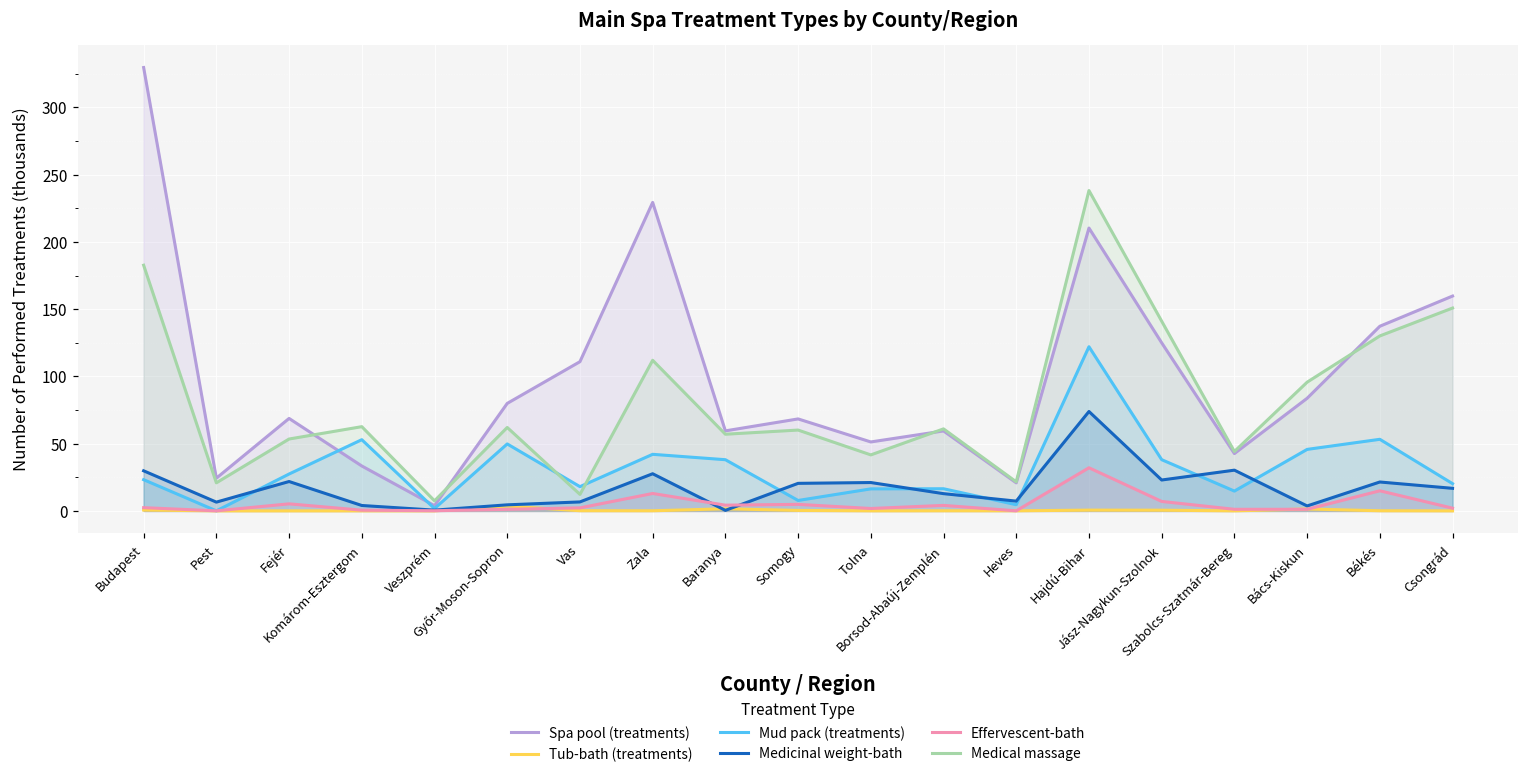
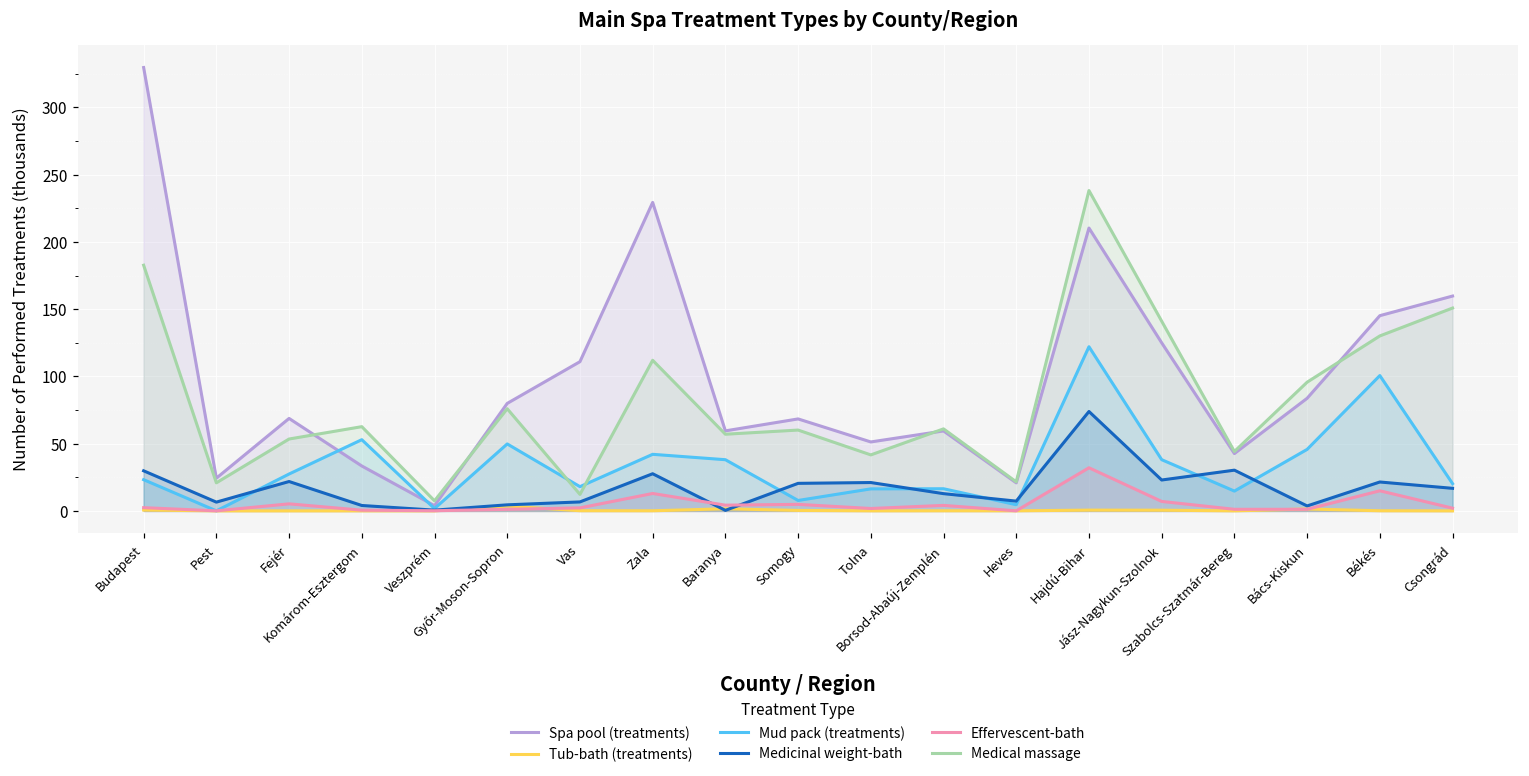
  {
    "Spa pool (treatments)": {
      "Budapest": 330,
      "Pest": 24,
      "Fejér": 69,
      "Komárom-Esztergom": 33,
      "Veszprém": 4,
      "Győr-Moson-Sopron": 80,
      "Vas": 111,
      "Zala": 229,
      "Baranya": 59,
      "Somogy": 68,
      "Tolna": 51,
      "Hajdú-Bihar": 210,
      "Jász-Nagykun-Szolnok": 125,
      "Bács-Kiskun": 84,
-     "Békés": 137,
+     "Békés": 145,
      "Csongrád": 160
    },
    "Tub-bath (treatments)": {
      "Fejér": 0,
      "Vas": 0,
      "Zala": 0,
      "Somogy": 0,
      "Borsod-Abaúj-Zemplén": 0,
      "Hajdú-Bihar": 1,
      "Jász-Nagykun-Szolnok": 1,
      "Békés": 0
    },
    "Mud pack (treatments)": {
      "Budapest": 23,
      "Fejér": 27,
      "Komárom-Esztergom": 53,
      "Győr-Moson-Sopron": 50,
      "Vas": 18,
      "Zala": 42,
      "Baranya": 38,
      "Somogy": 8,
      "Tolna": 16,
      "Borsod-Abaúj-Zemplén": 16,
      "Heves": 5,
      "Hajdú-Bihar": 122,
      "Jász-Nagykun-Szolnok": 38,
      "Szabolcs-Szatmár-Bereg": 15,
      "Bács-Kiskun": 46,
-     "Békés": 53,
+     "Békés": 101,
      "Csongrád": 20
    },
    "Medicinal weight-bath": {
      "Budapest": 30,
      "Pest": 7,
      "Fejér": 22,
      "Komárom-Esztergom": 4,
      "Vas": 7,
      "Zala": 28,
      "Somogy": 20,
      "Tolna": 21,
      "Borsod-Abaúj-Zemplén": 13,
      "Heves": 7,
      "Hajdú-Bihar": 74,
      "Jász-Nagykun-Szolnok": 23,
      "Szabolcs-Szatmár-Bereg": 30,
      "Bács-Kiskun": 4,
      "Békés": 21,
      "Csongrád": 17
    },
    "Effervescent-bath": {
      "Fejér": 5,
      "Győr-Moson-Sopron": 1,
      "Vas": 2,
      "Zala": 13,
      "Baranya": 4,
      "Somogy": 5,
      "Borsod-Abaúj-Zemplén": 4,
      "Hajdú-Bihar": 32,
      "Jász-Nagykun-Szolnok": 7,
      "Békés": 15
    },
    "Medical massage": {
      "Budapest": 183,
      "Pest": 21,
      "Fejér": 53,
      "Komárom-Esztergom": 63,
      "Veszprém": 7,
-     "Győr-Moson-Sopron": 62,
+     "Győr-Moson-Sopron": 76,
      "Vas": 12,
      "Zala": 112,
      "Baranya": 57,
      "Somogy": 60,
      "Tolna": 42,
      "Hajdú-Bihar": 238,
      "Jász-Nagykun-Szolnok": 141,
      "Bács-Kiskun": 96,
      "Békés": 130,
      "Csongrád": 151
    }
  }
